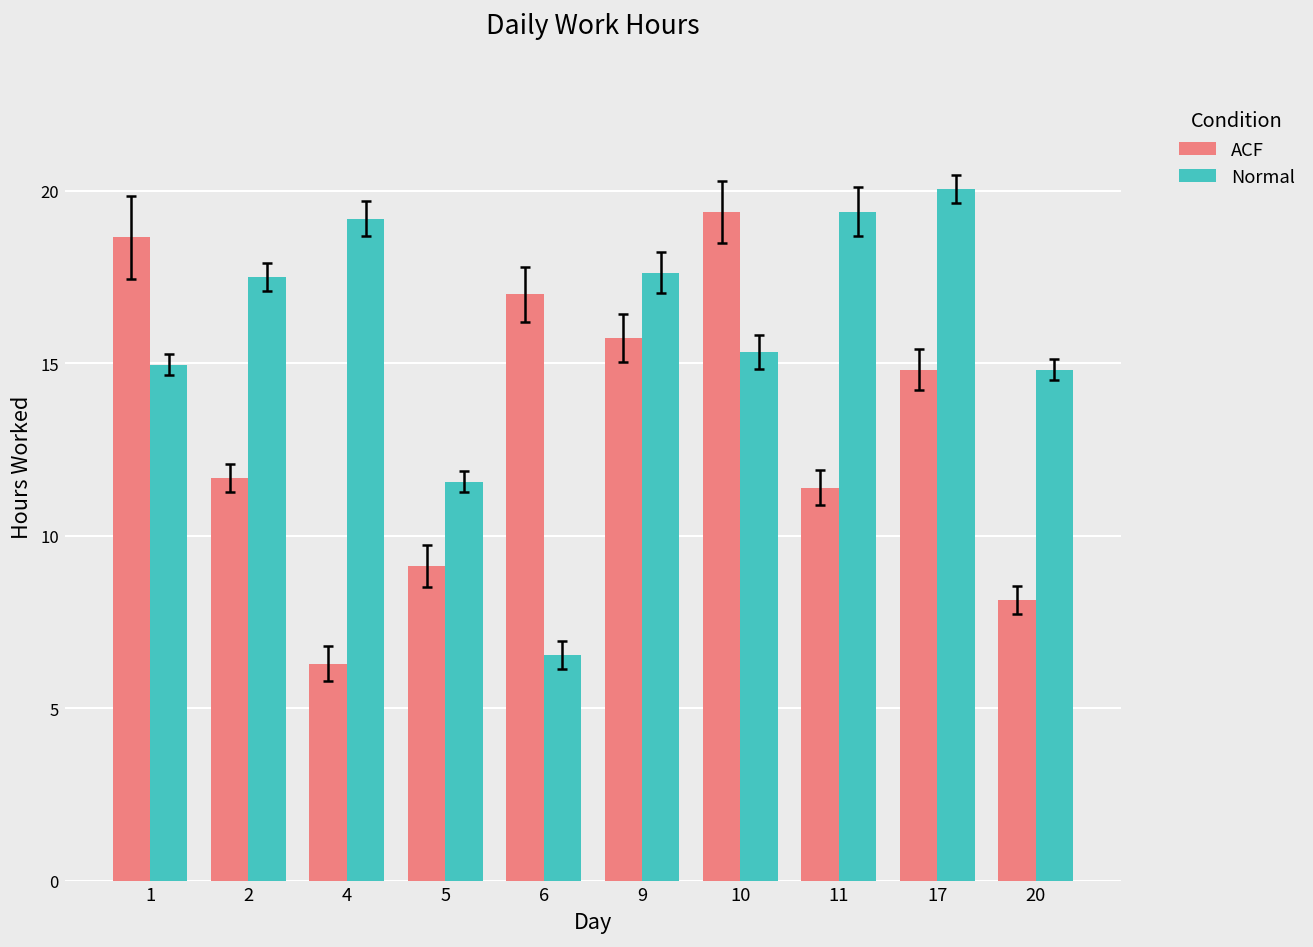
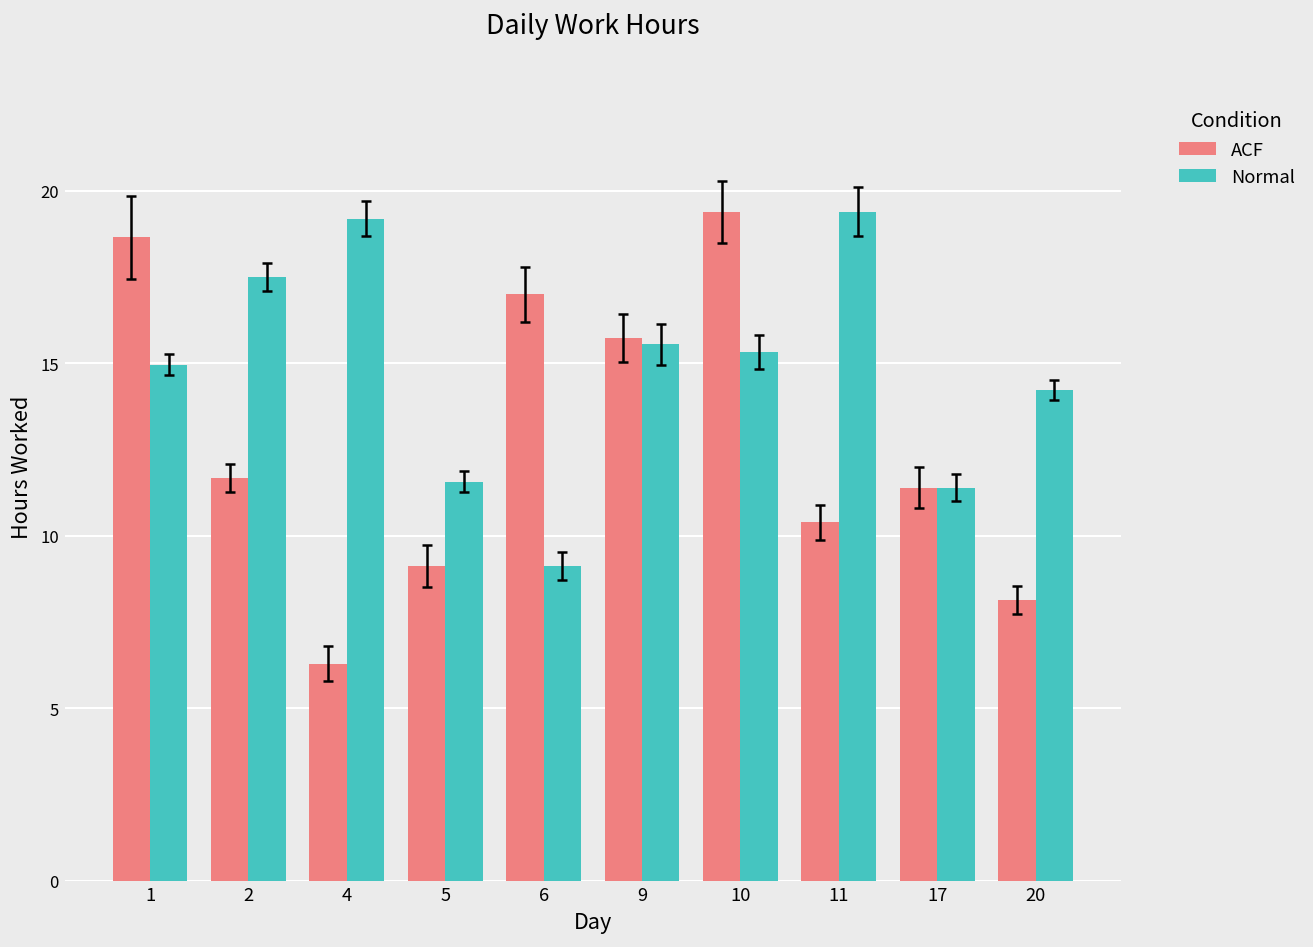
  {
    "ACF": {
      "1": 18.7,
      "2": 11.7,
      "4": 6.3,
      "5": 9.1,
      "6": 17.0,
      "9": 15.7,
      "10": 19.4,
-     "11": 11.4,
-     "17": 14.8,
+     "11": 10.4,
+     "17": 11.4,
      "20": 8.1
    },
    "Normal": {
      "1": 15.0,
      "2": 17.5,
      "4": 19.2,
      "5": 11.6,
-     "6": 6.5,
-     "9": 17.6,
+     "6": 9.1,
+     "9": 15.5,
      "10": 15.3,
      "11": 19.4,
-     "17": 20.0,
-     "20": 14.8
+     "17": 11.4,
+     "20": 14.2
    }
  }
